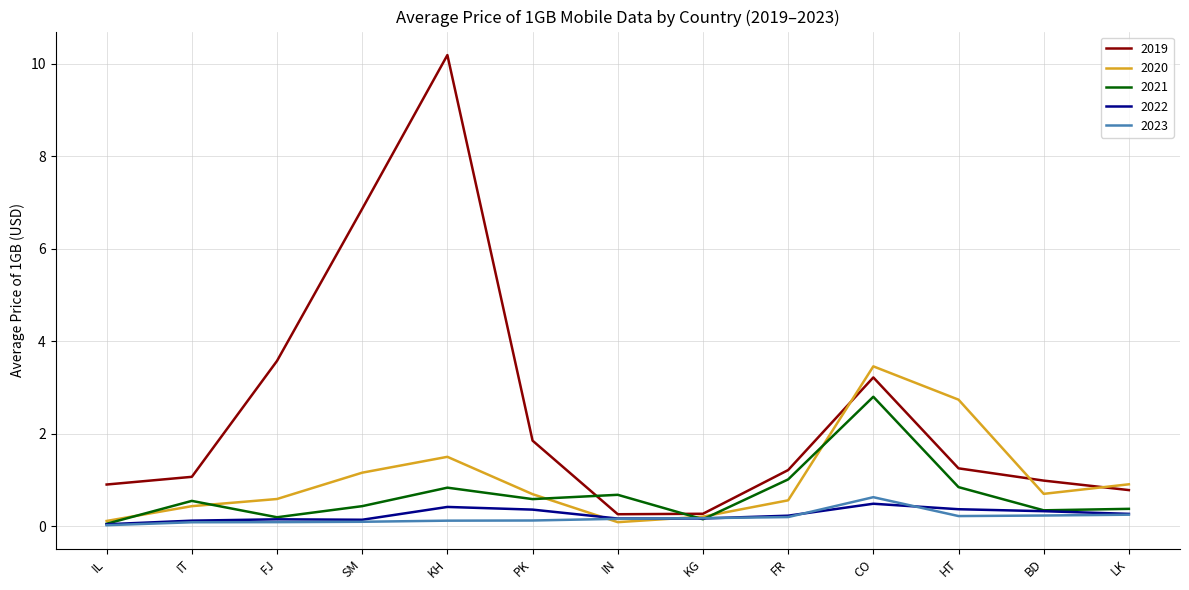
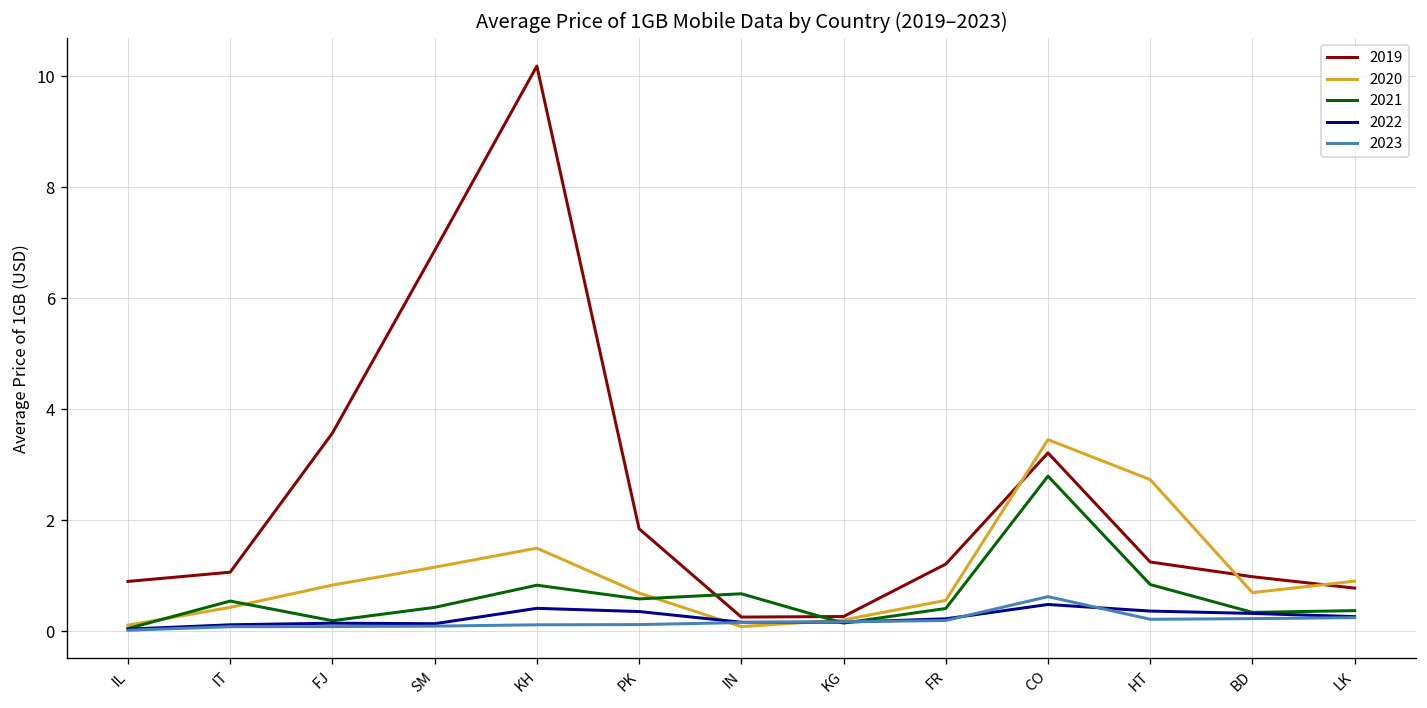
  {
    "2019": {
      "IL": 0.9,
      "IT": 1.1,
      "FJ": 3.6,
      "SM": 6.9,
      "KH": 10.2,
      "PK": 1.8,
      "IN": 0.3,
      "KG": 0.3,
      "FR": 1.2,
      "CO": 3.2,
      "HT": 1.3,
      "BD": 1.0,
      "LK": 0.8
    },
    "2020": {
      "IL": 0.1,
      "IT": 0.4,
-     "FJ": 0.6,
+     "FJ": 0.8,
      "SM": 1.2,
      "KH": 1.5,
      "PK": 0.7,
      "IN": 0.1,
      "FR": 0.6,
      "CO": 3.5,
      "HT": 2.7,
      "BD": 0.7,
      "LK": 0.9
    },
    "2021": {
      "IT": 0.5,
      "SM": 0.4,
      "KH": 0.8,
      "PK": 0.6,
      "IN": 0.7,
-     "FR": 1.0,
+     "FR": 0.4,
      "CO": 2.8,
      "HT": 0.8,
      "LK": 0.4
    },
    "2022": {
      "KH": 0.4,
      "PK": 0.4,
      "CO": 0.5,
      "HT": 0.4
    },
    "2023": {
      "FJ": 0.1,
      "KH": 0.1,
      "PK": 0.1,
      "CO": 0.6,
      "HT": 0.2,
      "BD": 0.2
    }
  }
